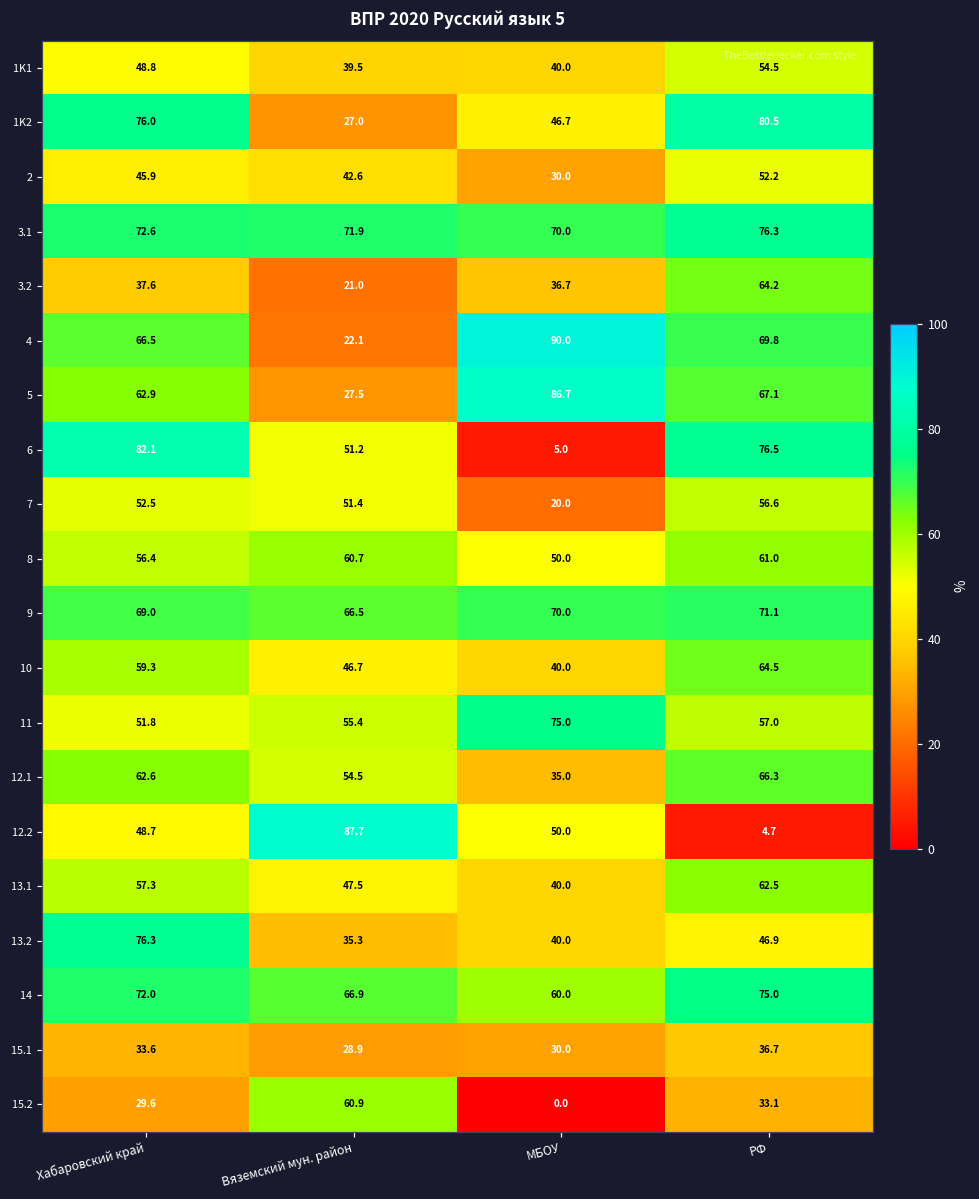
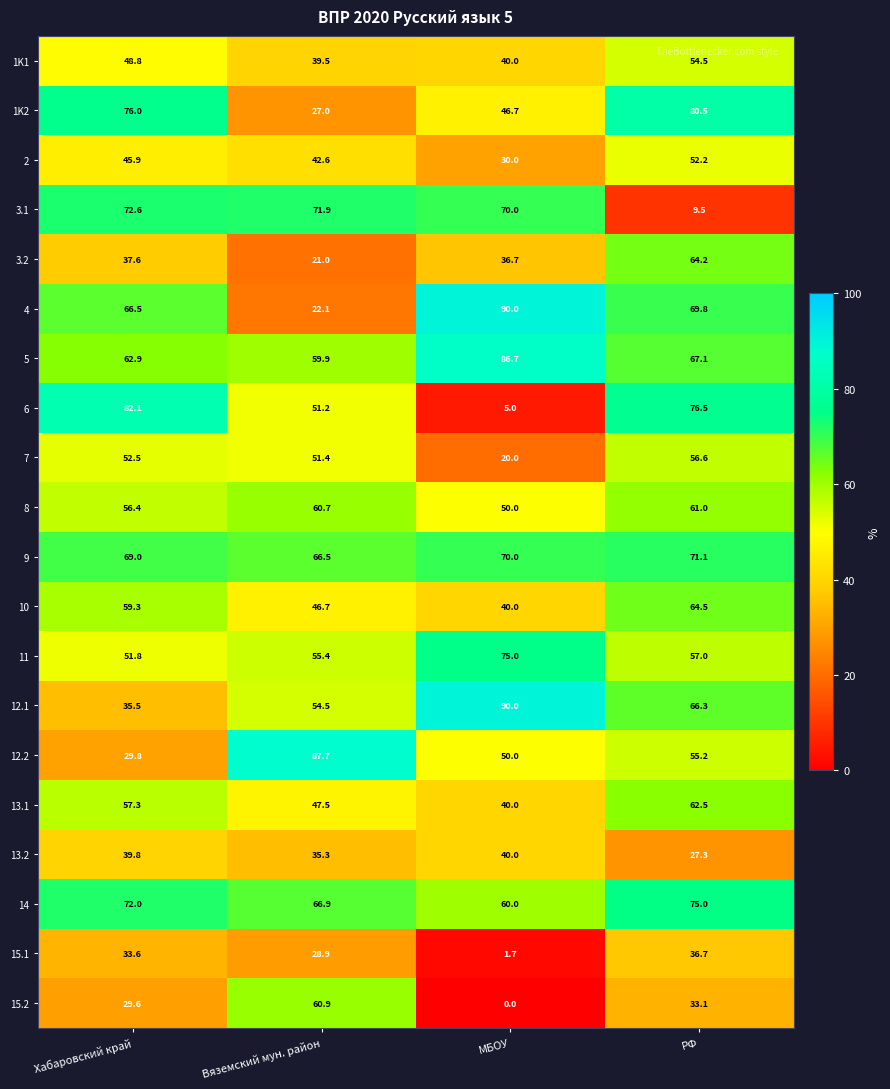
  {
    "1K1": {
      "Хабаровский край": 48.8,
      "Вяземский мун. район": 39.5,
      "МБОУ": 40.0
    },
    "1K2": {
      "Хабаровский край": 76.0,
      "Вяземский мун. район": 27.0,
      "МБОУ": 46.7,
      "РФ": 80.5
    },
    "2": {
      "Хабаровский край": 45.9,
      "Вяземский мун. район": 42.6,
      "МБОУ": 30.0,
      "РФ": 52.2
    },
    "3.1": {
      "Хабаровский край": 72.6,
      "Вяземский мун. район": 71.9,
      "МБОУ": 70.0,
-     "РФ": 76.3
+     "РФ": 9.5
    },
    "3.2": {
      "Хабаровский край": 37.6,
      "Вяземский мун. район": 21.0,
      "МБОУ": 36.7,
      "РФ": 64.2
    },
    "4": {
      "Хабаровский край": 66.5,
      "Вяземский мун. район": 22.1,
      "МБОУ": 90.0,
      "РФ": 69.8
    },
    "5": {
      "Хабаровский край": 62.9,
-     "Вяземский мун. район": 27.5,
+     "Вяземский мун. район": 59.9,
      "МБОУ": 86.7,
      "РФ": 67.1
    },
    "6": {
      "Хабаровский край": 82.1,
      "Вяземский мун. район": 51.2,
      "МБОУ": 5.0,
      "РФ": 76.5
    },
    "7": {
      "Хабаровский край": 52.5,
      "Вяземский мун. район": 51.4,
      "МБОУ": 20.0,
      "РФ": 56.6
    },
    "8": {
      "Хабаровский край": 56.4,
      "Вяземский мун. район": 60.7,
      "МБОУ": 50.0,
      "РФ": 61.0
    },
    "9": {
      "Хабаровский край": 69.0,
      "Вяземский мун. район": 66.5,
      "МБОУ": 70.0,
      "РФ": 71.1
    },
    "10": {
      "Хабаровский край": 59.3,
      "Вяземский мун. район": 46.7,
      "МБОУ": 40.0,
      "РФ": 64.5
    },
    "11": {
      "Хабаровский край": 51.8,
      "Вяземский мун. район": 55.4,
      "МБОУ": 75.0,
      "РФ": 57.0
    },
    "12.1": {
-     "Хабаровский край": 62.6,
+     "Хабаровский край": 35.5,
      "Вяземский мун. район": 54.5,
-     "МБОУ": 35.0,
+     "МБОУ": 90.0,
      "РФ": 66.3
    },
    "12.2": {
-     "Хабаровский край": 48.7,
+     "Хабаровский край": 29.8,
      "Вяземский мун. район": 87.7,
      "МБОУ": 50.0,
-     "РФ": 4.7
+     "РФ": 55.2
    },
    "13.1": {
      "Хабаровский край": 57.3,
      "Вяземский мун. район": 47.5,
      "МБОУ": 40.0,
      "РФ": 62.5
    },
    "13.2": {
-     "Хабаровский край": 76.3,
+     "Хабаровский край": 39.8,
      "Вяземский мун. район": 35.3,
      "МБОУ": 40.0,
-     "РФ": 46.9
+     "РФ": 27.3
    },
    "14": {
      "Хабаровский край": 72.0,
      "Вяземский мун. район": 66.9,
      "МБОУ": 60.0,
      "РФ": 75.0
    },
    "15.1": {
      "Хабаровский край": 33.6,
      "Вяземский мун. район": 28.9,
-     "МБОУ": 30.0,
+     "МБОУ": 1.7,
      "РФ": 36.7
    },
    "15.2": {
      "Хабаровский край": 29.6,
      "Вяземский мун. район": 60.9,
      "МБОУ": 0.0,
      "РФ": 33.1
    }
  }
